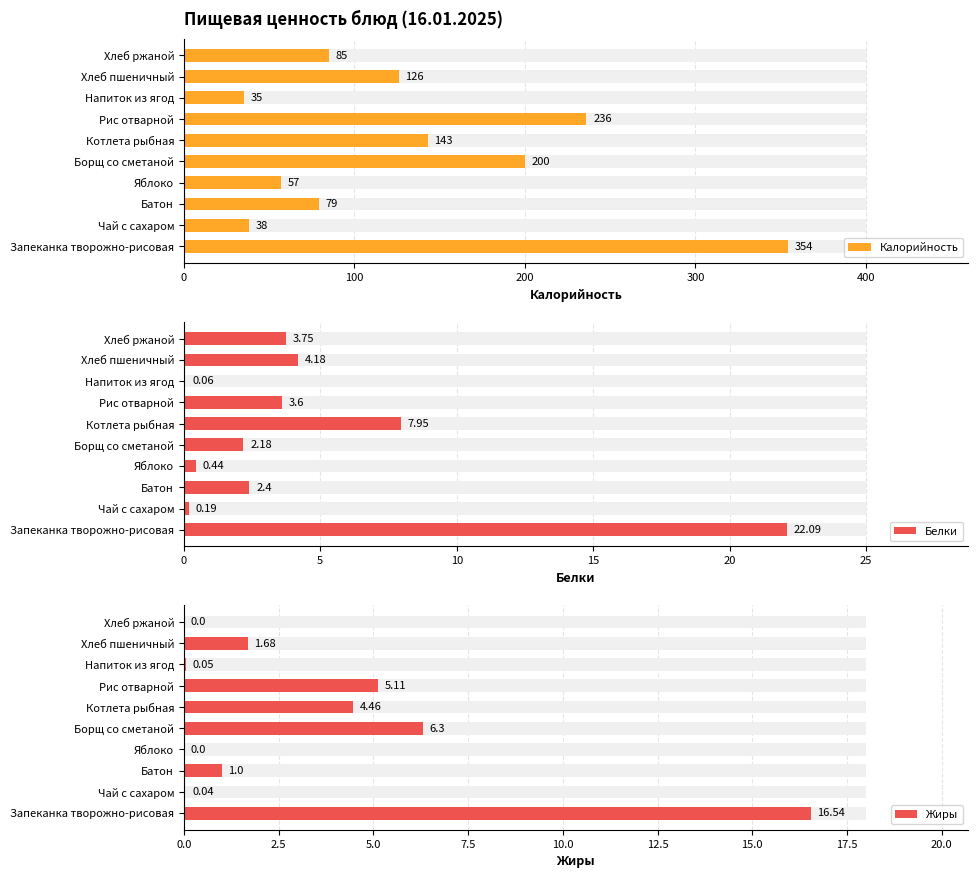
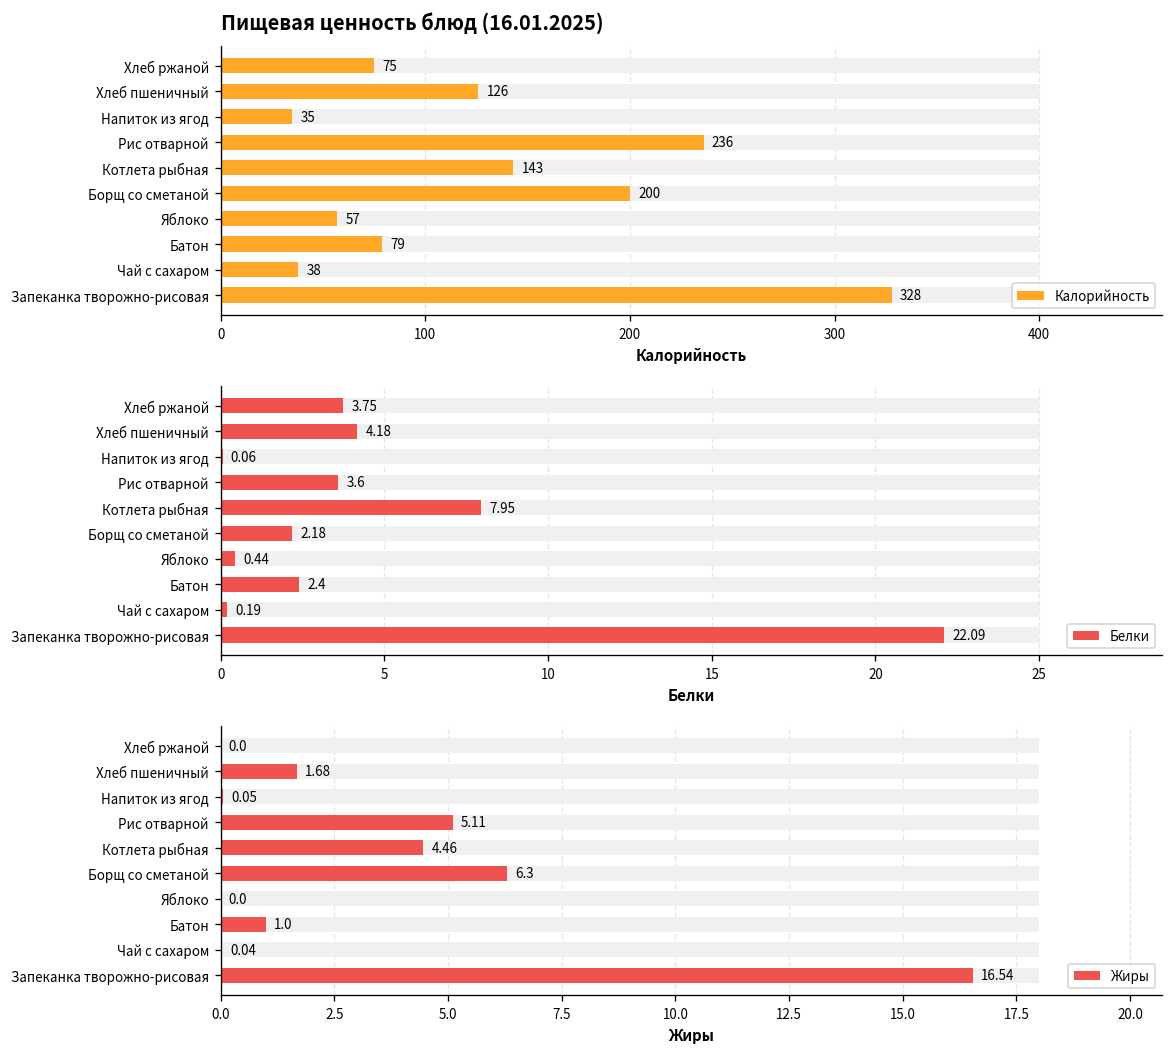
  {
    "Пищевая ценность блюд (16.01.2025)": {
      "Калорийность": {
-       "Хлеб ржаной": 85,
-       "Запеканка творожно-рисовая": 354
+       "Хлеб ржаной": 75,
+       "Запеканка творожно-рисовая": 328
      }
    }
  }
